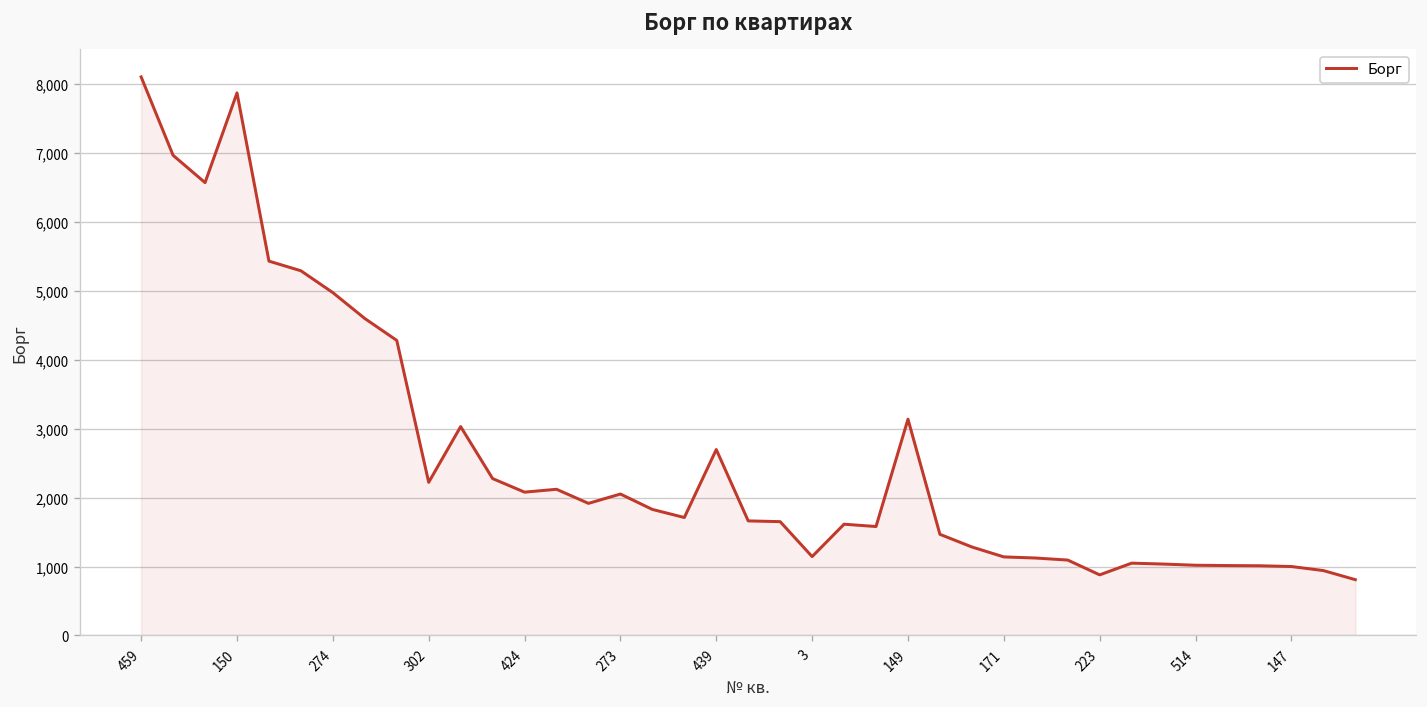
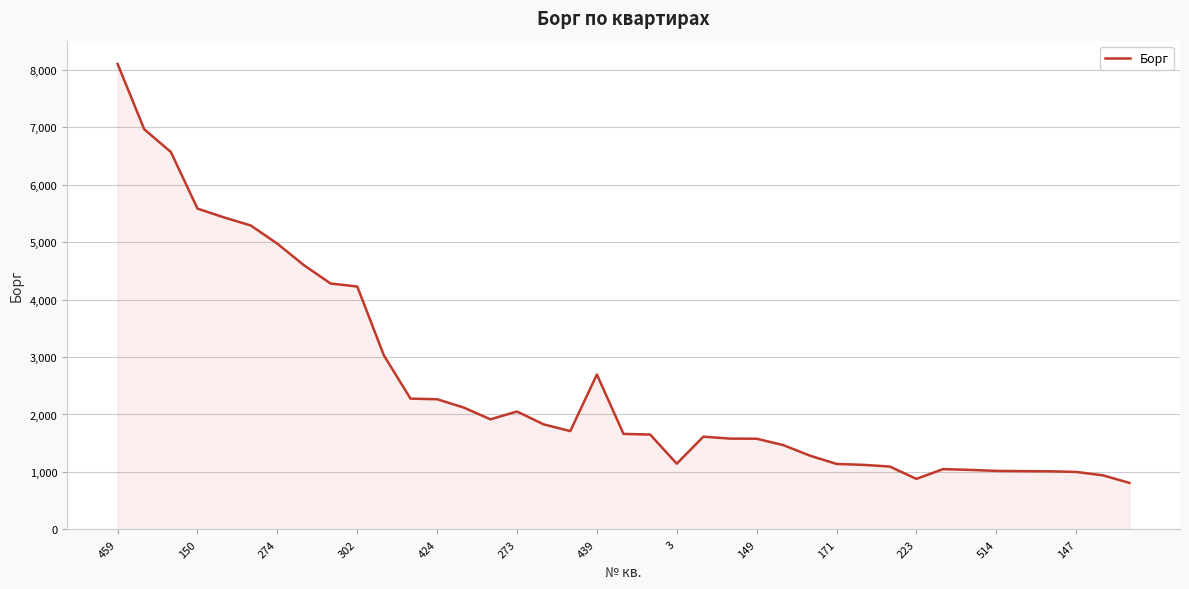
  {
    "459": "8,100",
-   "150": "7,900",
+   "150": "5,600",
    "274": "5,000",
-   "302": "2,200",
-   "424": "2,100",
+   "302": "4,200",
+   "424": "2,300",
    "273": "2,100",
    "439": "2,700",
    "3": "1,100",
-   "149": "3,100",
+   "149": "1,600",
    "171": "1,100",
    "223": "900",
    "514": "1,000",
    "147": "1,000"
  }
